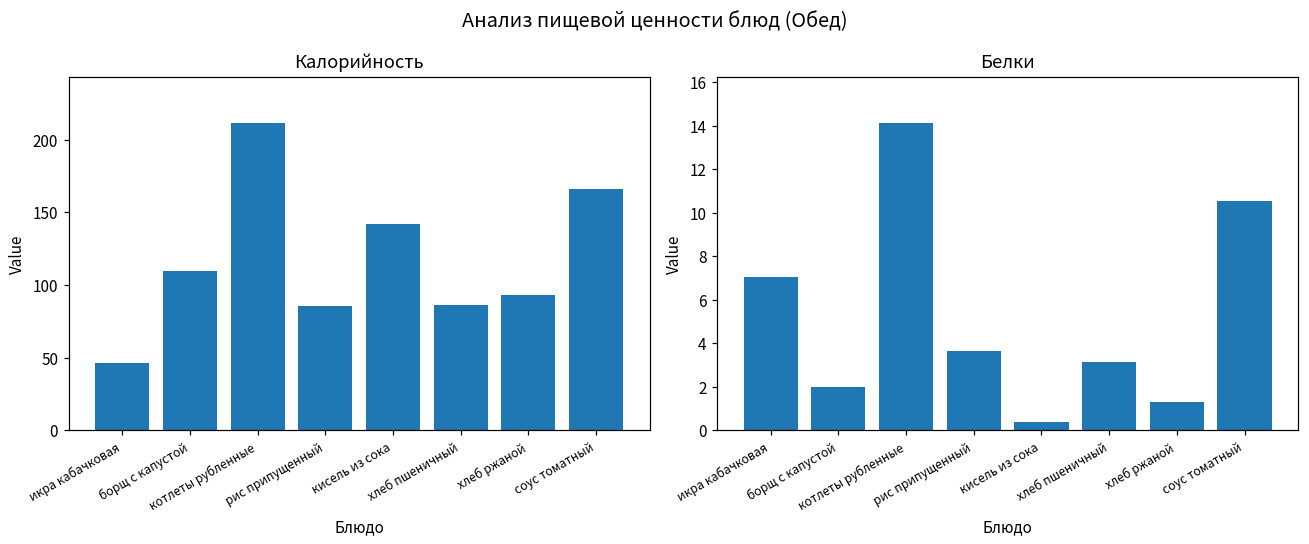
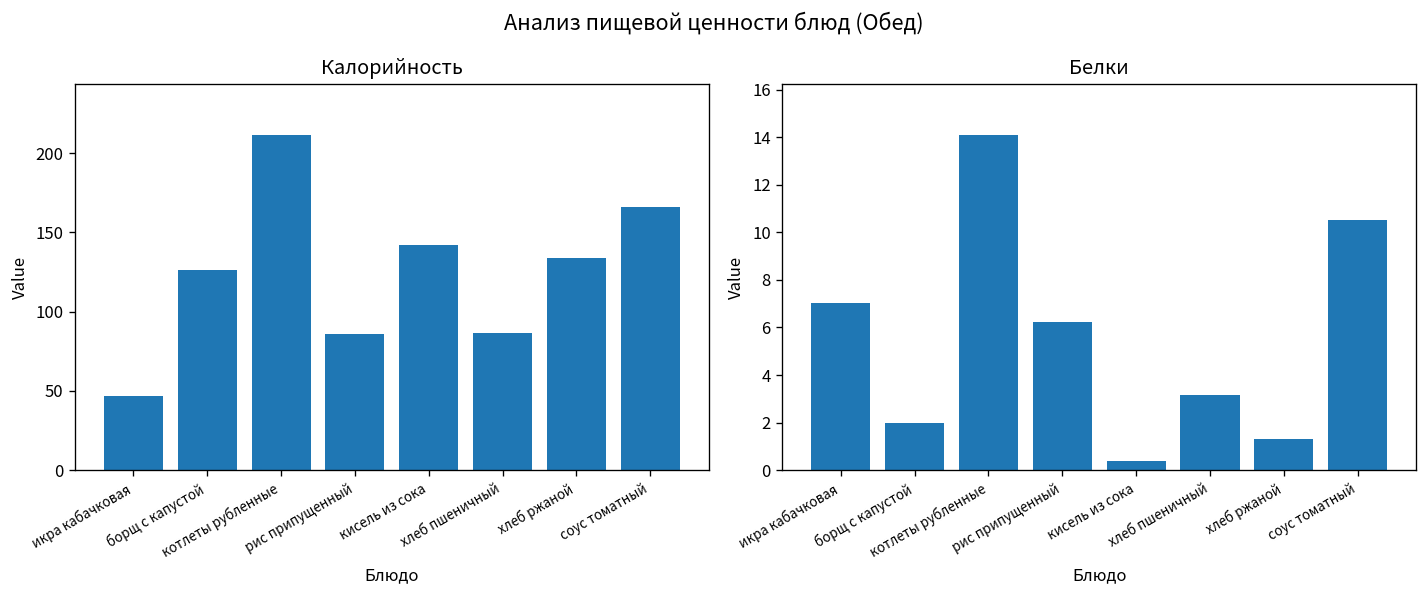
  {
    "Калорийность": {
      "икра кабачковая": 47,
-     "борщ с капустой": 110,
+     "борщ с капустой": 126,
      "котлеты рубленные": 212,
      "рис припущенный": 86,
      "кисель из сока": 142,
      "хлеб пшеничный": 86,
-     "хлеб ржаной": 94,
+     "хлеб ржаной": 134,
      "соус томатный": 166
    },
    "Белки": {
      "икра кабачковая": 7.1,
      "борщ с капустой": 2.0,
      "котлеты рубленные": 14.1,
-     "рис припущенный": 3.6,
+     "рис припущенный": 6.2,
      "кисель из сока": 0.4,
      "хлеб пшеничный": 3.2,
      "хлеб ржаной": 1.3,
      "соус томатный": 10.5
    }
  }
